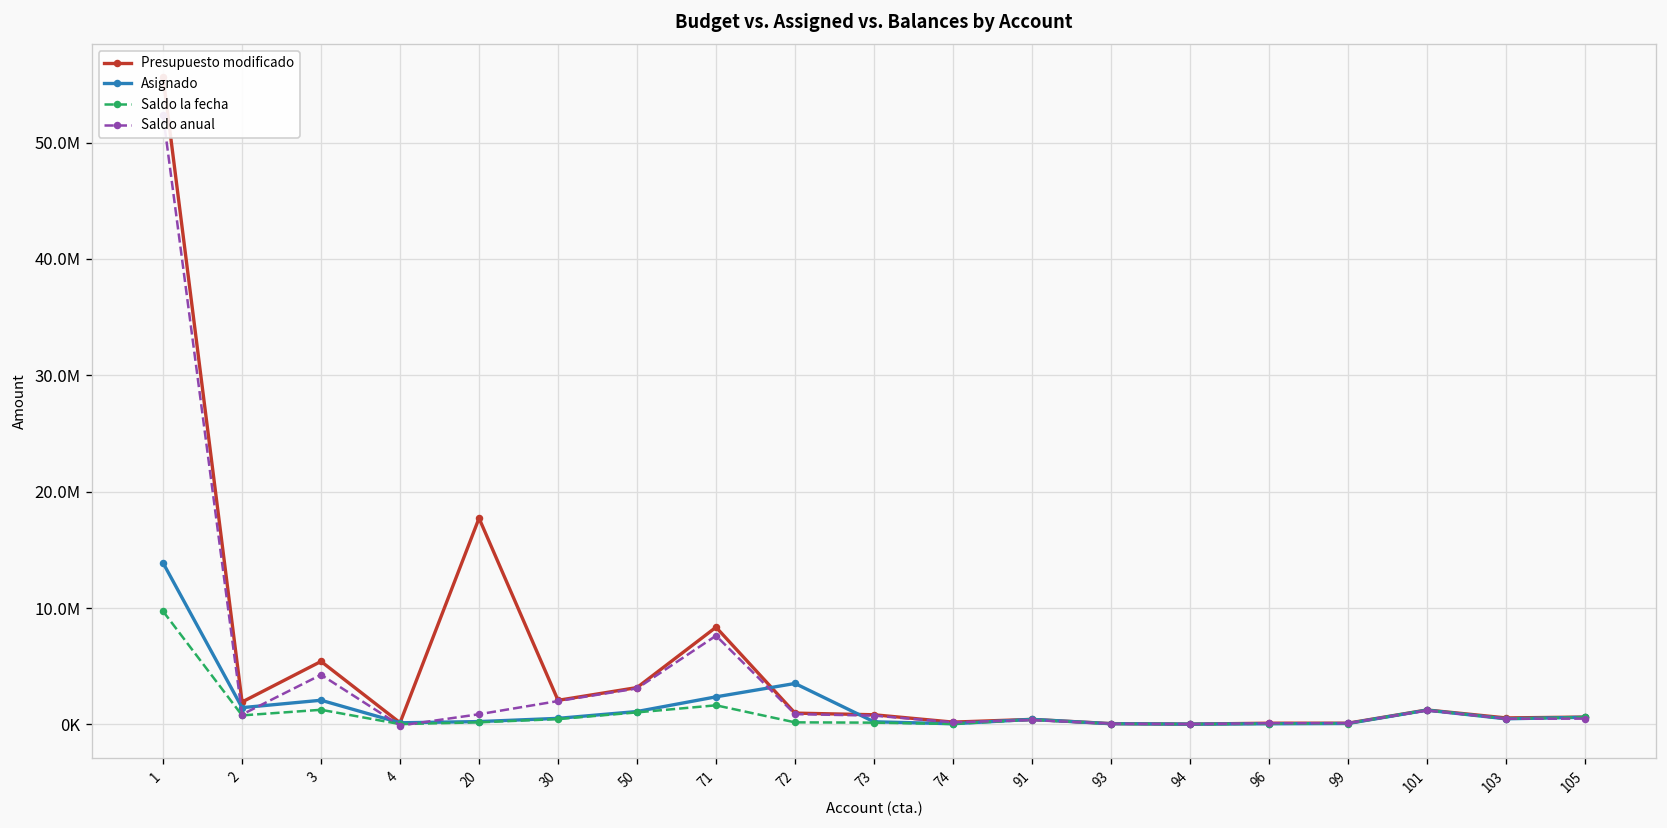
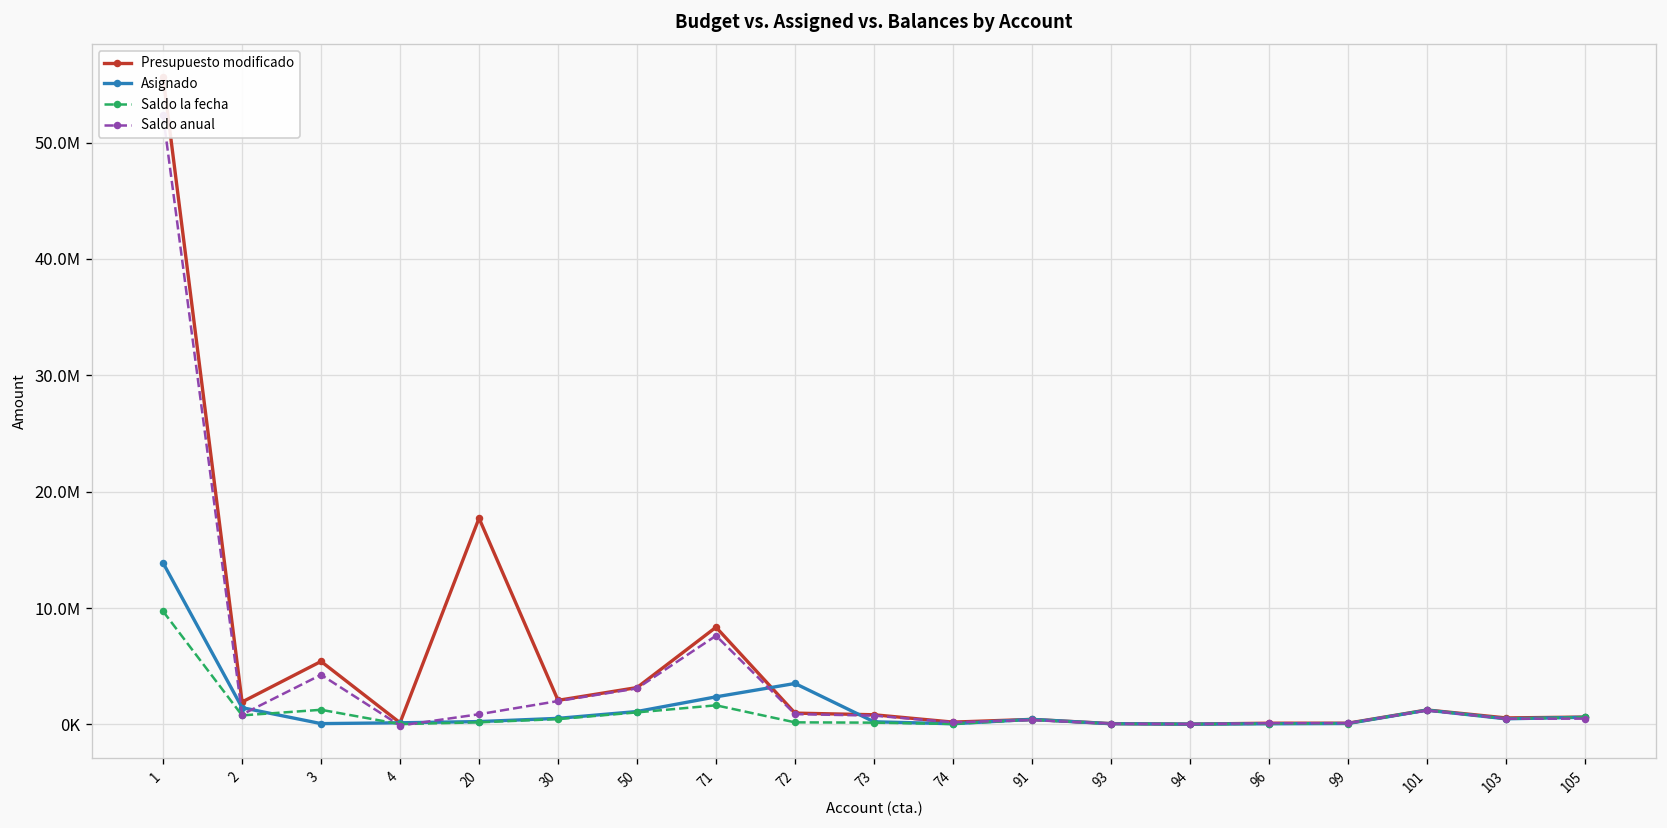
  {
    "Presupuesto modificado": {
      "2": 2000000,
      "3": 5000000,
      "20": 18000000,
      "71": 8000000
    },
    "Asignado": {
      "1": 14000000,
      "2": 1000000,
-     "3": 2000000,
+     "3": 0,
      "71": 2000000,
      "72": 4000000
    },
    "Saldo la fecha": {
      "1": 10000000,
      "3": 1000000,
      "71": 2000000,
      "72": 0
    },
    "Saldo anual": {
      "3": 4000000,
      "20": 1000000,
      "71": 8000000
    }
  }
